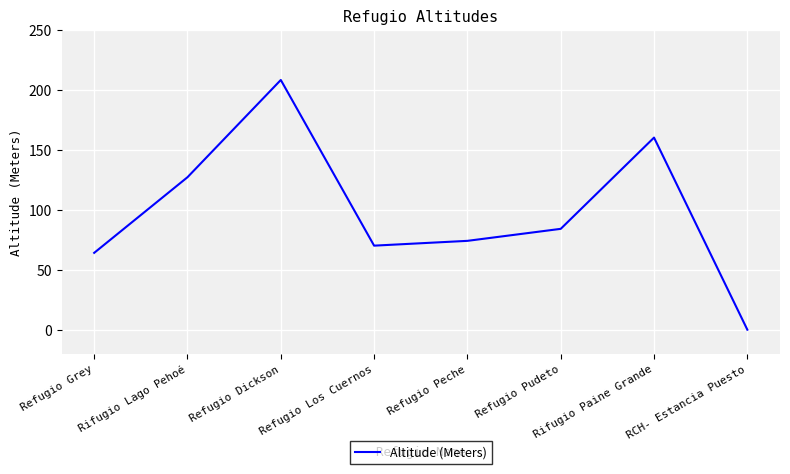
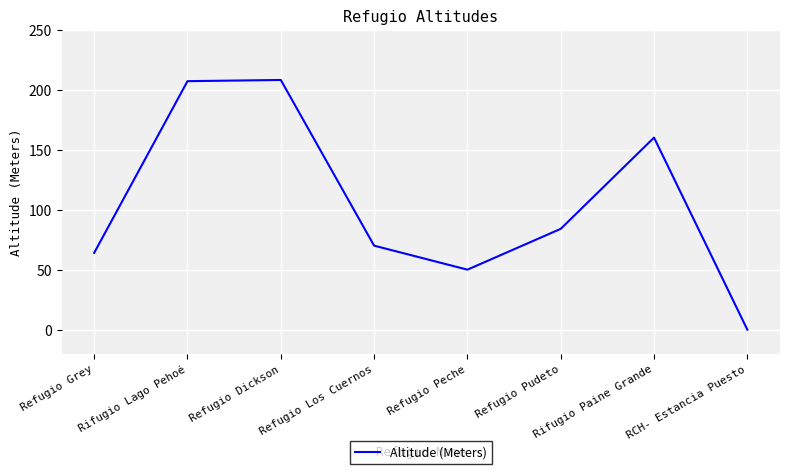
  {
    "Refugio Grey": 64,
-   "Rifugio Lago Pehoé": 127,
+   "Rifugio Lago Pehoé": 207,
    "Refugio Dickson": 208,
    "Refugio Los Cuernos": 70,
-   "Refugio Peche": 74,
+   "Refugio Peche": 50,
    "Refugio Pudeto": 84,
    "Rifugio Paine Grande": 160,
    "RCH- Estancia Puesto": 0
  }
